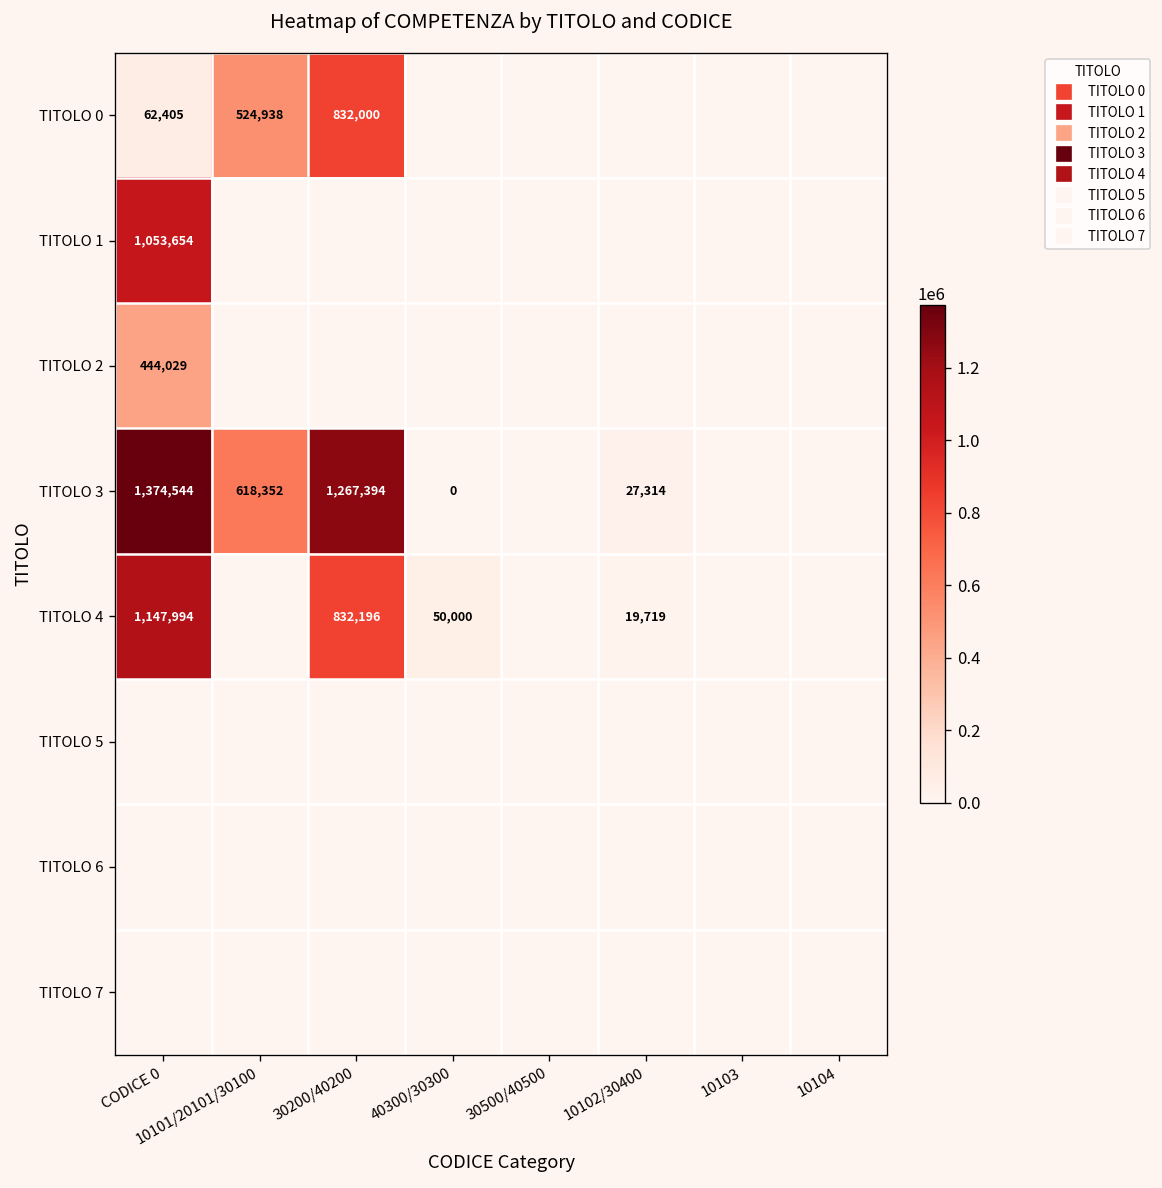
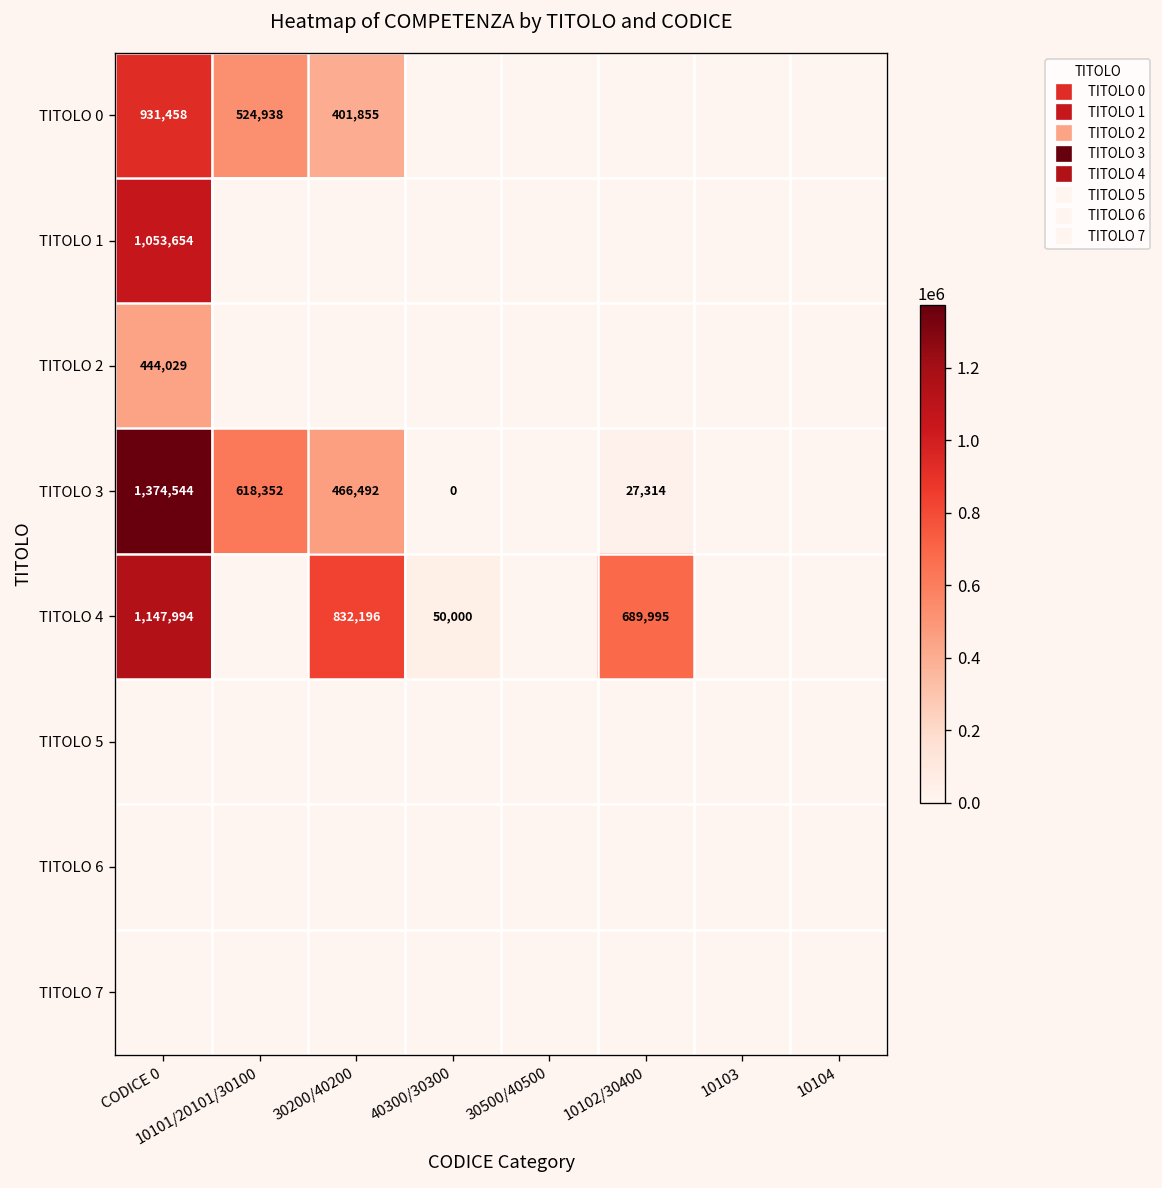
  {
    "TITOLO 0": {
-     "CODICE 0": "62,405",
+     "CODICE 0": "931,458",
      "10101/20101/30100": "524,938",
-     "30200/40200": "832,000"
+     "30200/40200": "401,855"
    },
    "TITOLO 1": {
      "CODICE 0": "1,053,654"
    },
    "TITOLO 2": {
      "CODICE 0": "444,029"
    },
    "TITOLO 3": {
      "CODICE 0": "1,374,544",
      "10101/20101/30100": "618,352",
-     "30200/40200": "1,267,394",
+     "30200/40200": "466,492",
      "40300/30300": "0",
      "10102/30400": "27,314"
    },
    "TITOLO 4": {
      "CODICE 0": "1,147,994",
      "30200/40200": "832,196",
      "40300/30300": "50,000",
-     "10102/30400": "19,719"
+     "10102/30400": "689,995"
    }
  }
